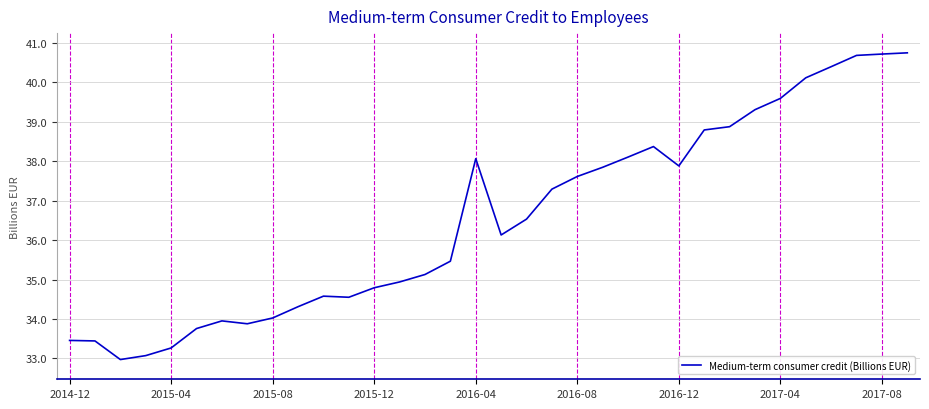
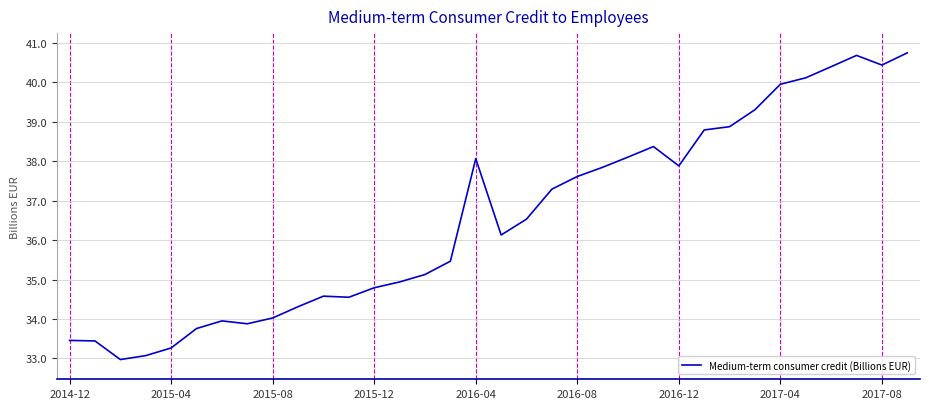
  {
    "2014-12": 33.5,
    "2015-04": 33.3,
    "2015-08": 34.0,
    "2015-12": 34.8,
    "2016-04": 38.1,
    "2016-08": 37.6,
    "2016-12": 37.9,
-   "2017-04": 39.6,
-   "2017-08": 40.7
+   "2017-04": 40.0,
+   "2017-08": 40.4
  }
